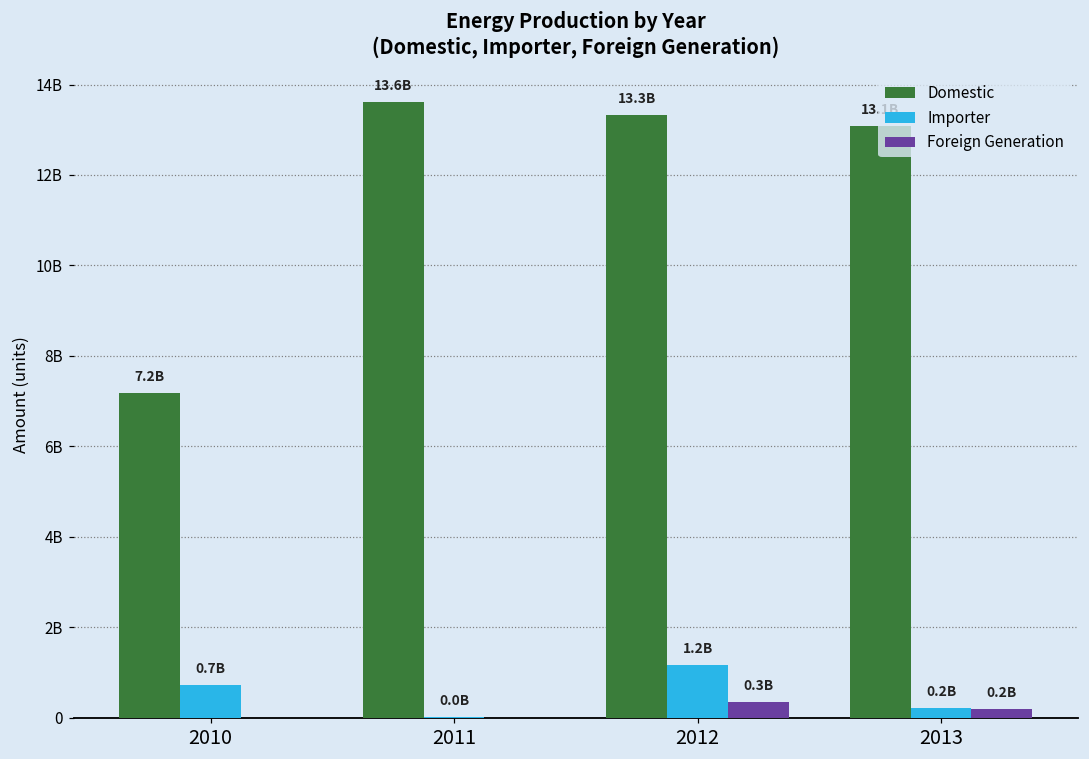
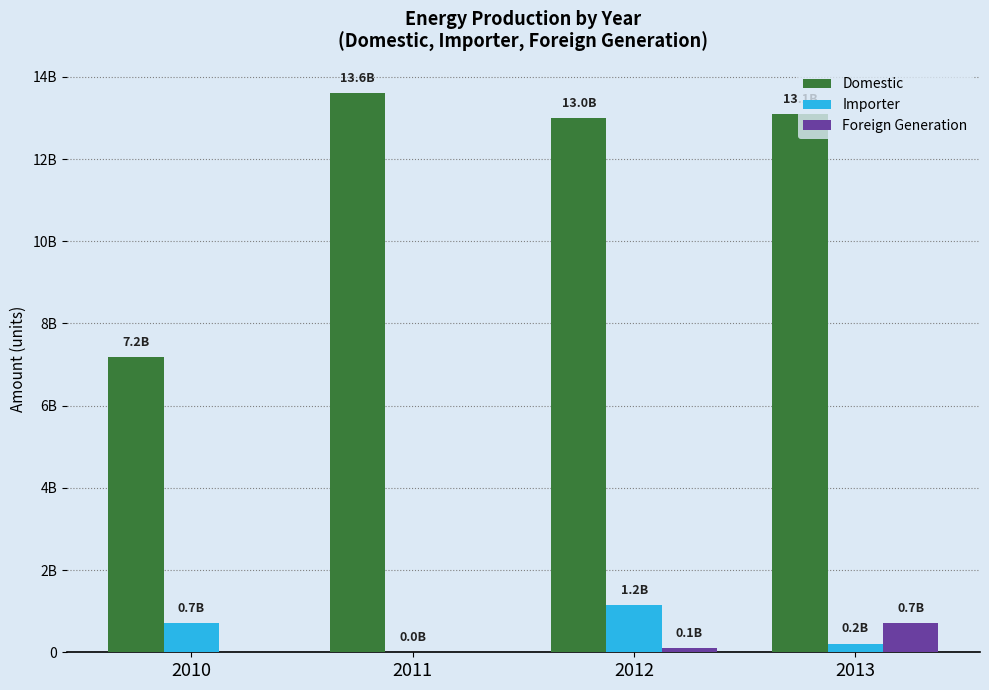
  {
    "Domestic": {
      "2010": "7.2B",
      "2011": "13.6B",
-     "2012": "13.3B"
+     "2012": "13.0B"
    },
    "Importer": {
      "2010": "0.7B",
      "2012": "1.2B",
      "2013": "0.2B"
    },
    "Foreign Generation": {
-     "2012": "0.3B",
-     "2013": "0.2B"
+     "2012": "0.1B",
+     "2013": "0.7B"
    }
  }
